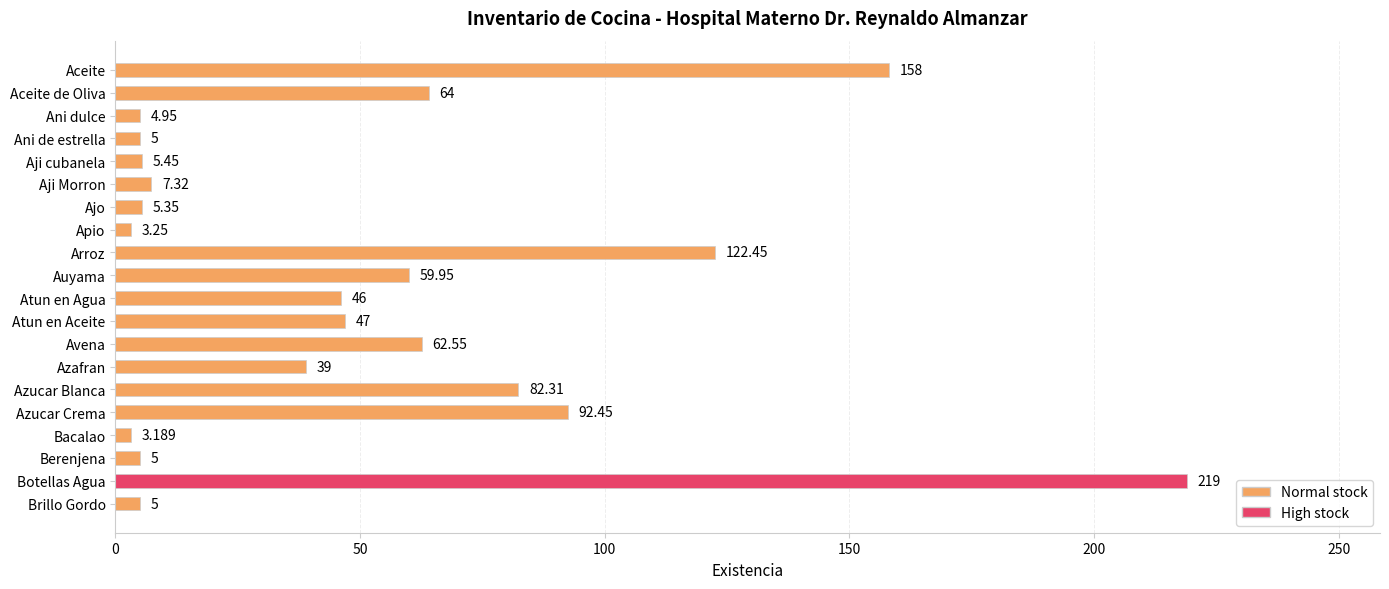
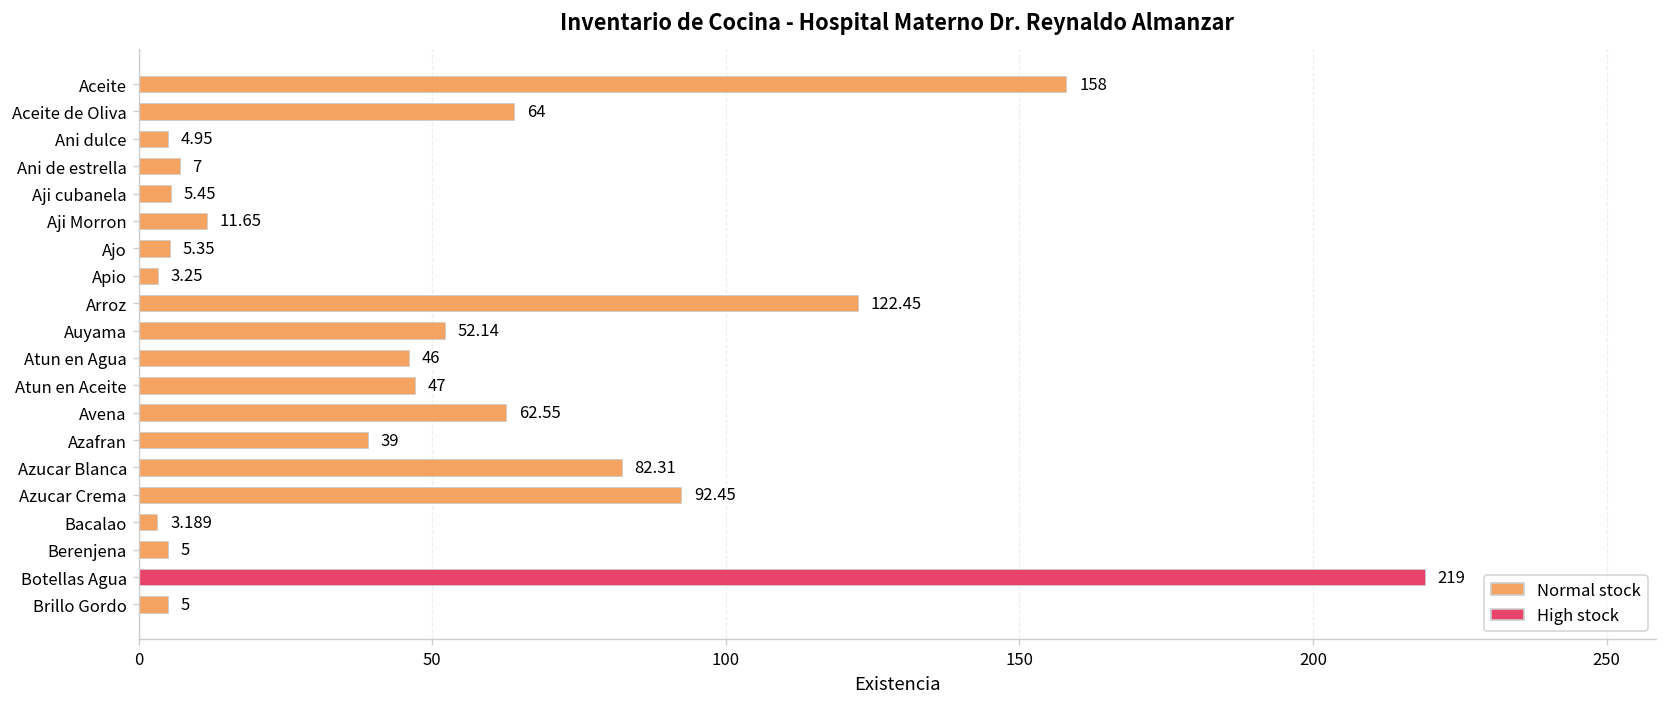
  {
    "Aceite": 158,
    "Aceite de Oliva": 64,
    "Ani dulce": 4.95,
-   "Ani de estrella": 5,
+   "Ani de estrella": 7,
    "Aji cubanela": 5.45,
-   "Aji Morron": 7.32,
+   "Aji Morron": 11.65,
    "Ajo": 5.35,
    "Apio": 3.25,
    "Arroz": 122.45,
-   "Auyama": 59.95,
+   "Auyama": 52.14,
    "Atun en Agua": 46,
    "Atun en Aceite": 47,
    "Avena": 62.55,
    "Azafran": 39,
    "Azucar Blanca": 82.31,
    "Azucar Crema": 92.45,
    "Bacalao": 3.189,
    "Berenjena": 5,
    "Botellas Agua": 219,
    "Brillo Gordo": 5
  }
